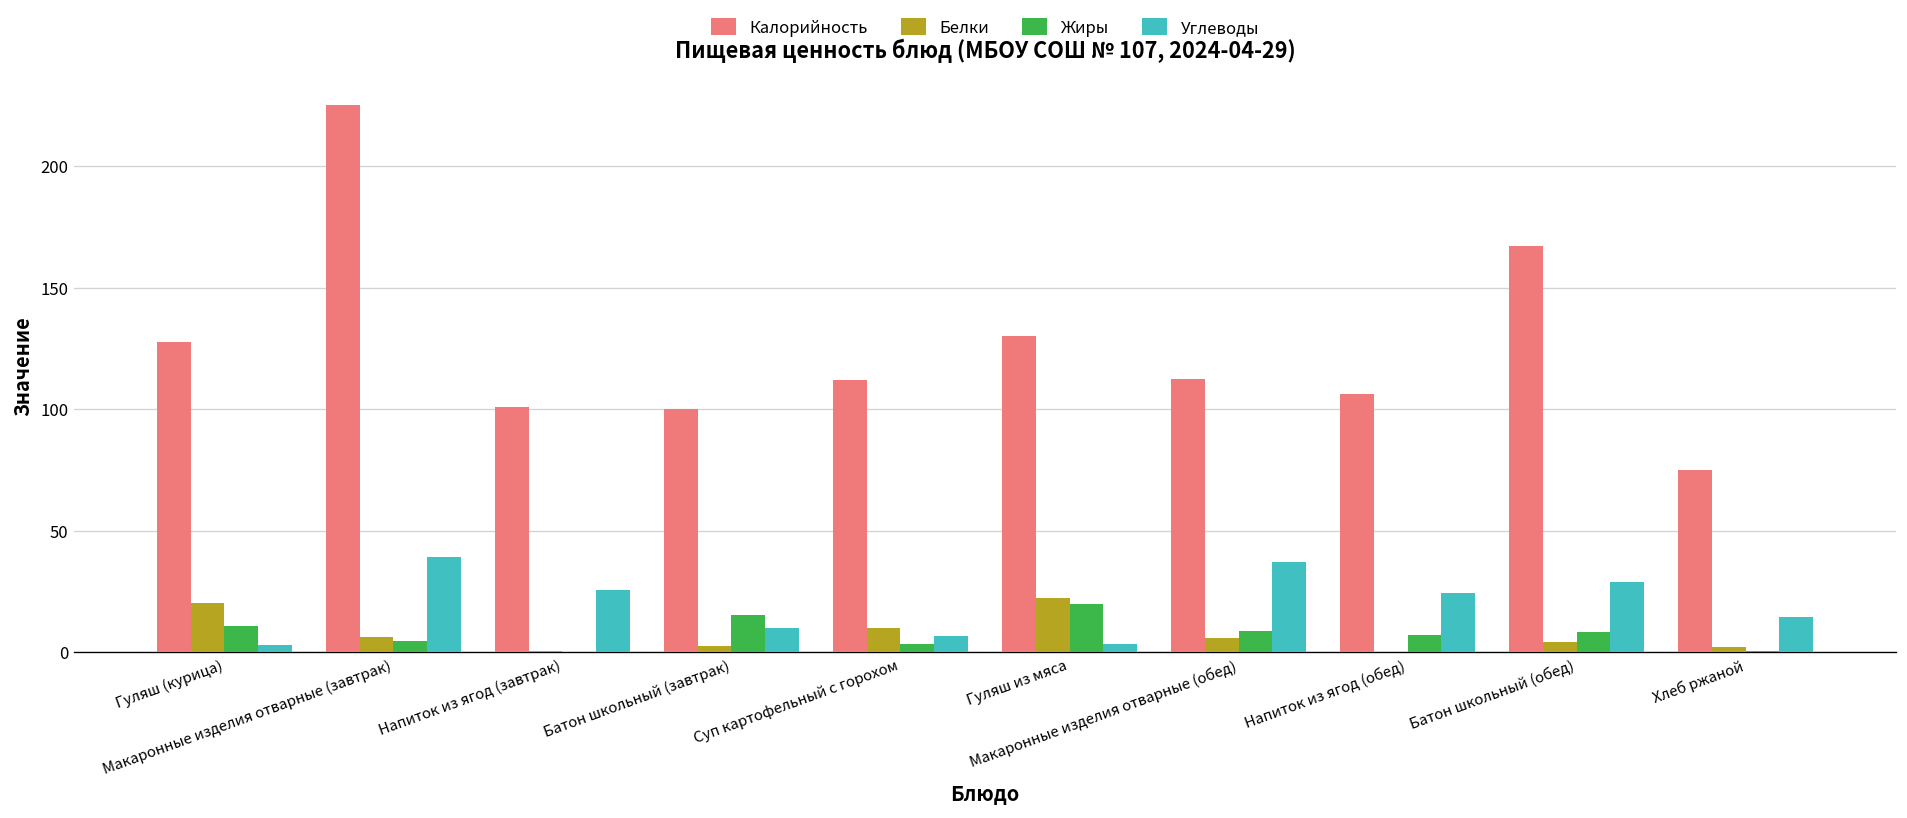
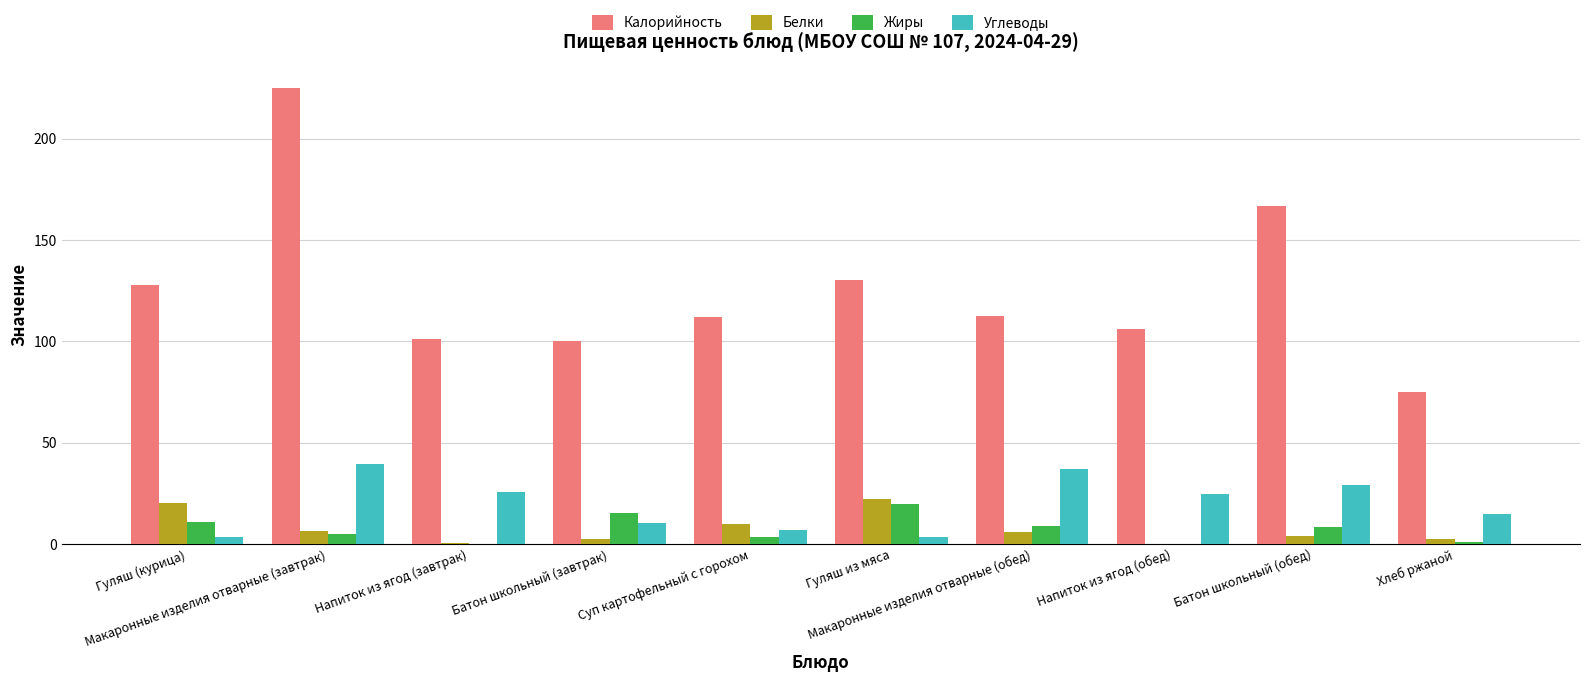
  {
    "Калорийность": {
      "Гуляш (курица)": 128,
      "Макаронные изделия отварные (завтрак)": 225,
      "Напиток из ягод (завтрак)": 101,
      "Батон школьный (завтрак)": 100,
      "Суп картофельный с горохом": 112,
      "Гуляш из мяса": 130,
      "Макаронные изделия отварные (обед)": 113,
      "Напиток из ягод (обед)": 106,
      "Батон школьный (обед)": 167,
      "Хлеб ржаной": 75
    },
    "Белки": {
      "Гуляш (курица)": 20,
      "Макаронные изделия отварные (завтрак)": 6,
      "Батон школьный (завтрак)": 2,
      "Суп картофельный с горохом": 10,
      "Гуляш из мяса": 22,
      "Макаронные изделия отварные (обед)": 6,
      "Батон школьный (обед)": 4,
      "Хлеб ржаной": 2
    },
    "Жиры": {
      "Гуляш (курица)": 11,
      "Макаронные изделия отварные (завтрак)": 5,
      "Напиток из ягод (завтрак)": 0,
      "Батон школьный (завтрак)": 15,
      "Суп картофельный с горохом": 3,
      "Гуляш из мяса": 20,
      "Макаронные изделия отварные (обед)": 9,
-     "Напиток из ягод (обед)": 7,
+     "Напиток из ягод (обед)": 0,
      "Батон школьный (обед)": 8
    },
    "Углеводы": {
      "Гуляш (курица)": 3,
      "Макаронные изделия отварные (завтрак)": 39,
      "Напиток из ягод (завтрак)": 26,
      "Батон школьный (завтрак)": 10,
      "Суп картофельный с горохом": 7,
      "Гуляш из мяса": 4,
      "Макаронные изделия отварные (обед)": 37,
      "Напиток из ягод (обед)": 24,
      "Батон школьный (обед)": 29,
      "Хлеб ржаной": 15
    }
  }
